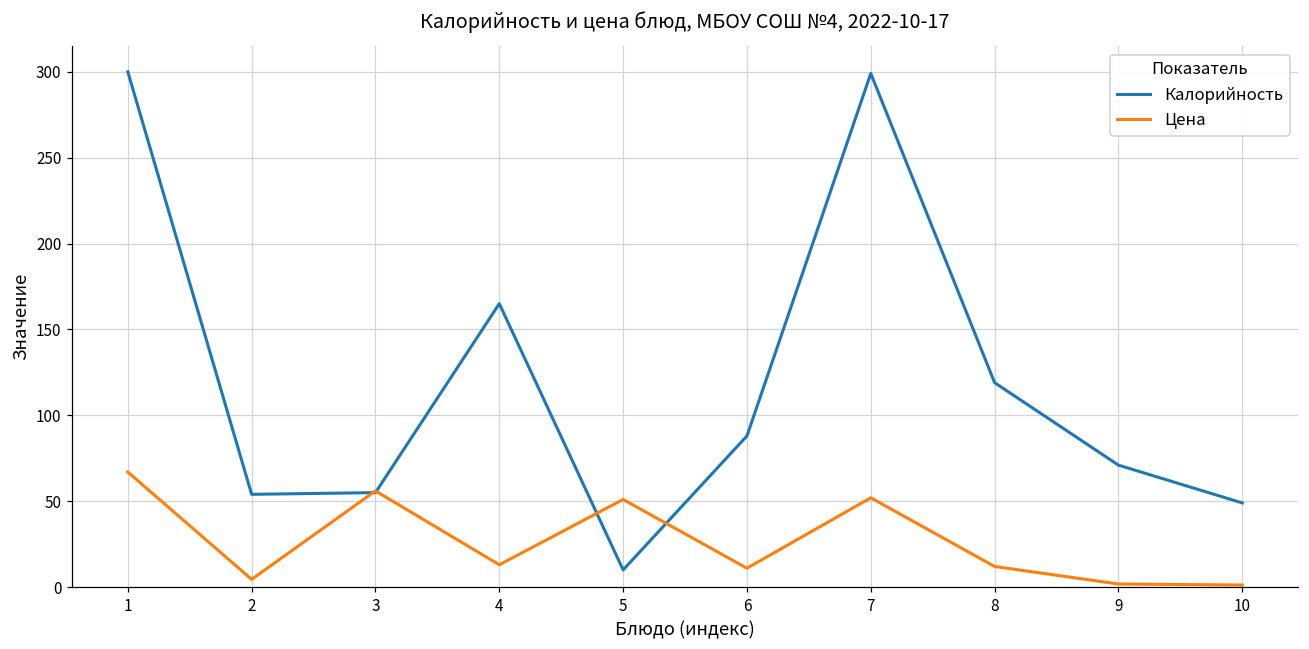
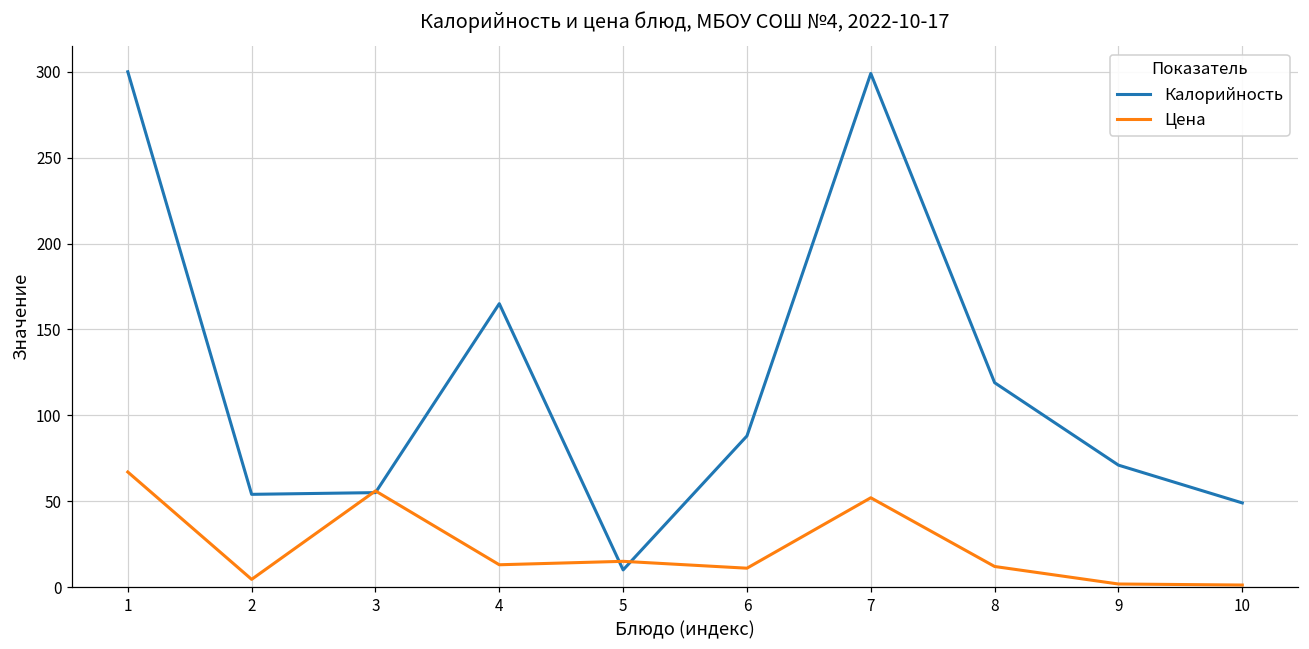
  {
    "Калорийность": {
      "1": 300,
      "2": 54,
      "4": 165,
      "5": 10,
      "6": 88,
      "7": 299,
      "8": 119,
      "9": 71,
      "10": 49
    },
    "Цена": {
      "1": 67,
      "2": 5,
      "4": 13,
-     "5": 51,
+     "5": 15,
      "6": 11,
      "7": 52,
      "8": 12,
      "9": 2,
      "10": 1
    }
  }
